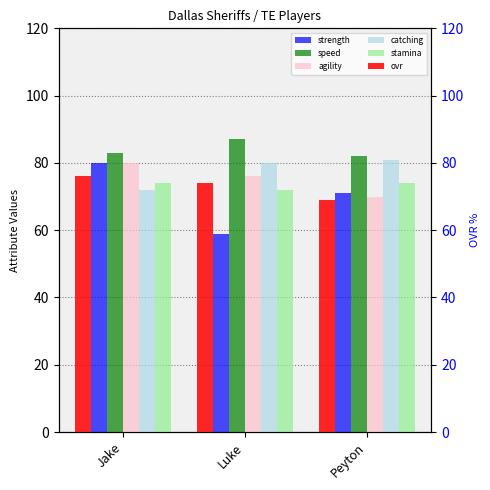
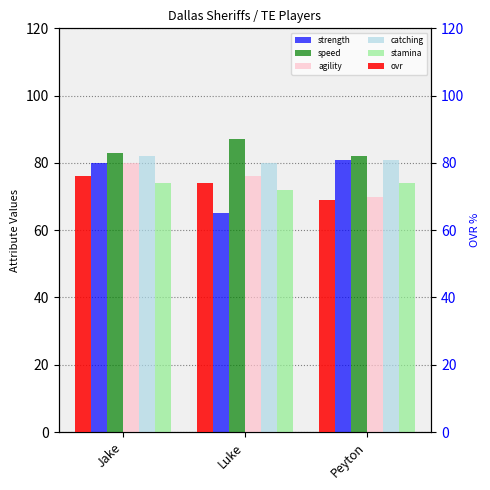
  {
    "strength": {
      "Jake": 80,
-     "Luke": 59,
-     "Peyton": 71
+     "Luke": 65,
+     "Peyton": 81
    },
    "speed": {
      "Jake": 83,
      "Luke": 87,
      "Peyton": 82
    },
    "agility": {
      "Jake": 80,
      "Luke": 76,
      "Peyton": 70
    },
    "catching": {
-     "Jake": 72,
+     "Jake": 82,
      "Luke": 80,
      "Peyton": 81
    },
    "stamina": {
      "Jake": 74,
      "Luke": 72,
      "Peyton": 74
    },
    "ovr": {
      "Jake": 76,
      "Luke": 74,
      "Peyton": 69
    }
  }
